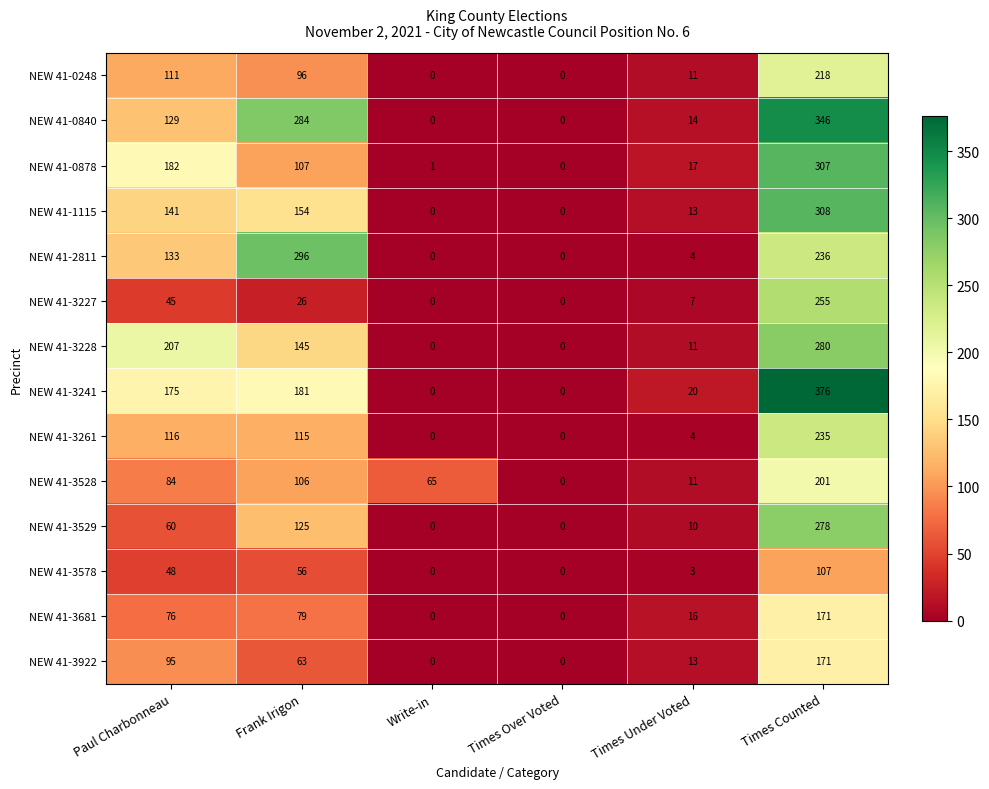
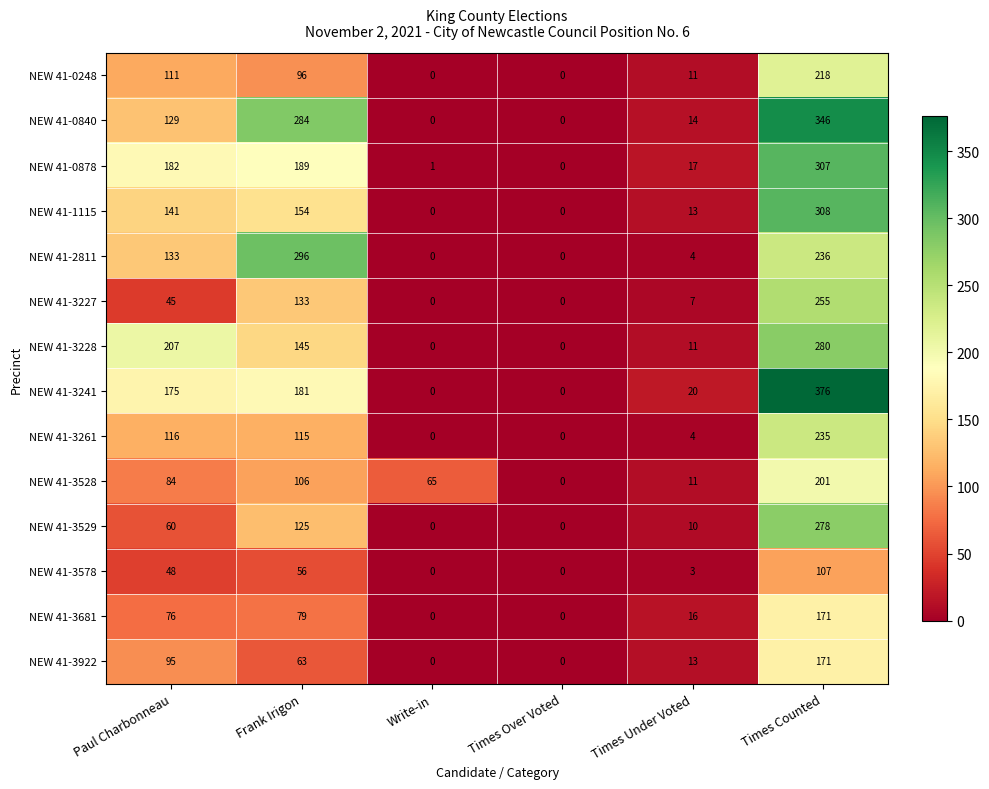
  {
    "NEW 41-0248": {
      "Paul Charbonneau": 111,
      "Frank Irigon": 96,
      "Write-in": 0,
      "Times Over Voted": 0,
      "Times Under Voted": 11,
      "Times Counted": 218
    },
    "NEW 41-0840": {
      "Paul Charbonneau": 129,
      "Frank Irigon": 284,
      "Write-in": 0,
      "Times Over Voted": 0,
      "Times Under Voted": 14,
      "Times Counted": 346
    },
    "NEW 41-0878": {
      "Paul Charbonneau": 182,
-     "Frank Irigon": 107,
+     "Frank Irigon": 189,
      "Write-in": 1,
      "Times Over Voted": 0,
      "Times Under Voted": 17,
      "Times Counted": 307
    },
    "NEW 41-1115": {
      "Paul Charbonneau": 141,
      "Frank Irigon": 154,
      "Write-in": 0,
      "Times Over Voted": 0,
      "Times Under Voted": 13,
      "Times Counted": 308
    },
    "NEW 41-2811": {
      "Paul Charbonneau": 133,
      "Frank Irigon": 296,
      "Write-in": 0,
      "Times Over Voted": 0,
      "Times Under Voted": 4,
      "Times Counted": 236
    },
    "NEW 41-3227": {
      "Paul Charbonneau": 45,
-     "Frank Irigon": 26,
+     "Frank Irigon": 133,
      "Write-in": 0,
      "Times Over Voted": 0,
      "Times Under Voted": 7,
      "Times Counted": 255
    },
    "NEW 41-3228": {
      "Paul Charbonneau": 207,
      "Frank Irigon": 145,
      "Write-in": 0,
      "Times Over Voted": 0,
      "Times Under Voted": 11,
      "Times Counted": 280
    },
    "NEW 41-3241": {
      "Paul Charbonneau": 175,
      "Frank Irigon": 181,
      "Write-in": 0,
      "Times Over Voted": 0,
      "Times Under Voted": 20,
      "Times Counted": 376
    },
    "NEW 41-3261": {
      "Paul Charbonneau": 116,
      "Frank Irigon": 115,
      "Write-in": 0,
      "Times Over Voted": 0,
      "Times Under Voted": 4,
      "Times Counted": 235
    },
    "NEW 41-3528": {
      "Paul Charbonneau": 84,
      "Frank Irigon": 106,
      "Write-in": 65,
      "Times Over Voted": 0,
      "Times Under Voted": 11,
      "Times Counted": 201
    },
    "NEW 41-3529": {
      "Paul Charbonneau": 60,
      "Frank Irigon": 125,
      "Write-in": 0,
      "Times Over Voted": 0,
      "Times Under Voted": 10,
      "Times Counted": 278
    },
    "NEW 41-3578": {
      "Paul Charbonneau": 48,
      "Frank Irigon": 56,
      "Write-in": 0,
      "Times Over Voted": 0,
      "Times Under Voted": 3,
      "Times Counted": 107
    },
    "NEW 41-3681": {
      "Paul Charbonneau": 76,
      "Frank Irigon": 79,
      "Write-in": 0,
      "Times Over Voted": 0,
      "Times Under Voted": 16,
      "Times Counted": 171
    },
    "NEW 41-3922": {
      "Paul Charbonneau": 95,
      "Frank Irigon": 63,
      "Write-in": 0,
      "Times Over Voted": 0,
      "Times Under Voted": 13,
      "Times Counted": 171
    }
  }
